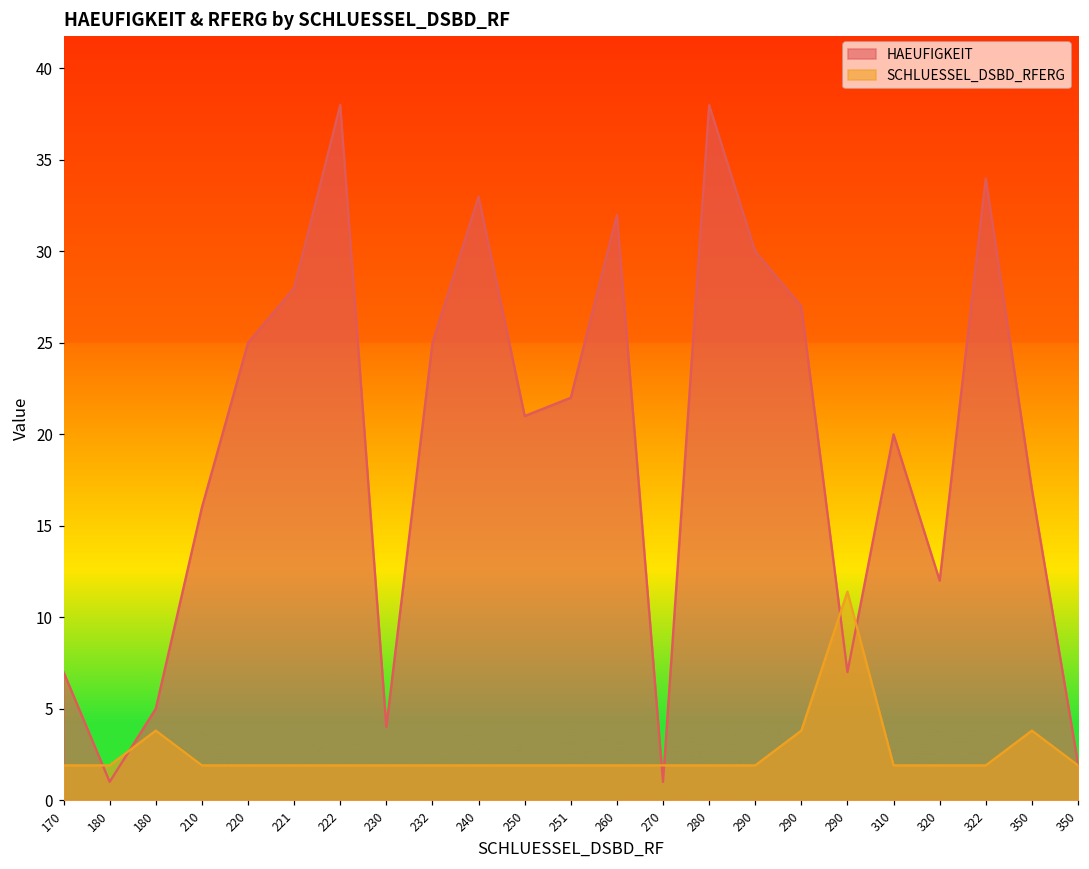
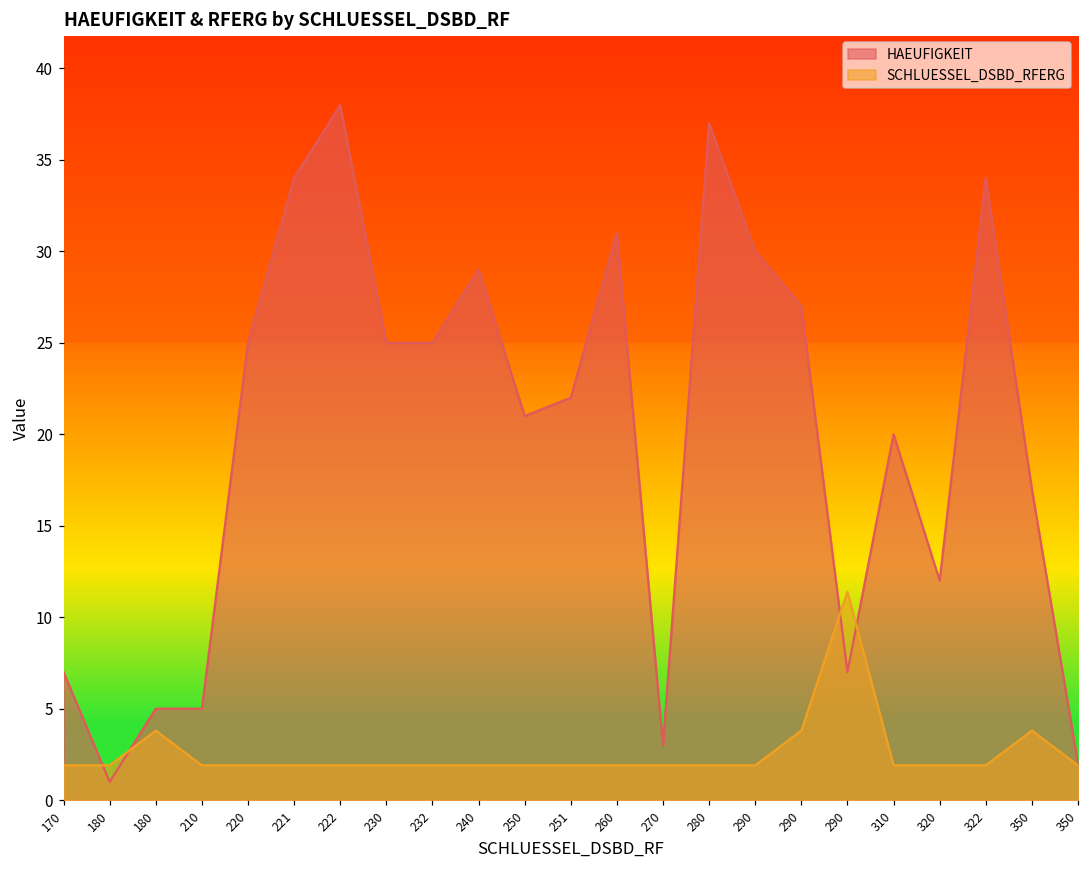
  {
    "HAEUFIGKEIT": {
      "170": 7,
-     "210": 16,
+     "210": 5,
      "220": 25,
-     "221": 28,
+     "221": 34,
      "222": 38,
-     "230": 4,
+     "230": 25,
      "232": 25,
-     "240": 33,
+     "240": 29,
      "250": 21,
      "251": 22,
-     "260": 32,
-     "270": 1,
-     "280": 38,
+     "260": 31,
+     "270": 3,
+     "280": 37,
      "310": 20,
      "320": 12,
      "322": 34
    },
    "SCHLUESSEL_DSBD_RFERG": {
      "170": 2,
      "210": 2,
      "220": 2,
      "221": 2,
      "222": 2,
      "230": 2,
      "232": 2,
      "240": 2,
      "250": 2,
      "251": 2,
      "260": 2,
      "270": 2,
      "280": 2,
      "310": 2,
      "320": 2,
      "322": 2
    }
  }
